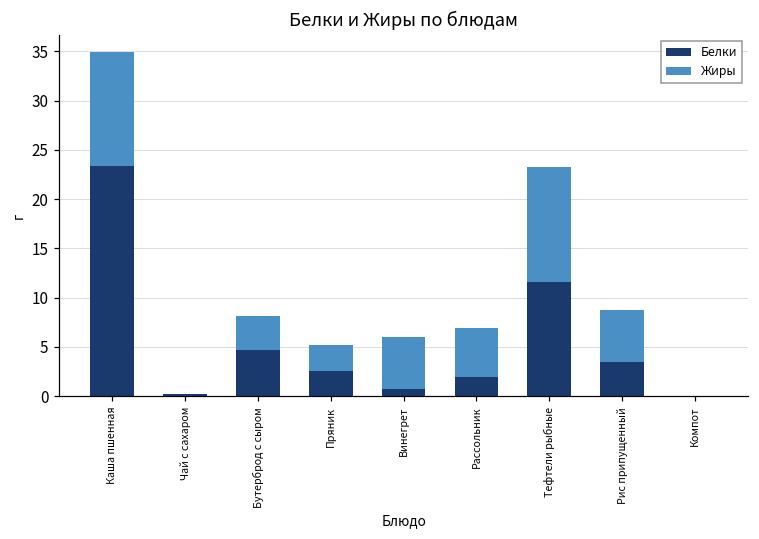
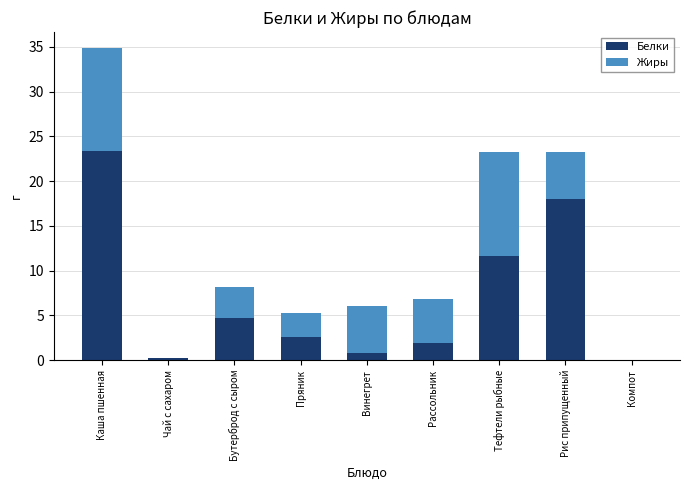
  {
    "Белки": {
      "Каша пшенная": 23,
      "Бутерброд с сыром": 5,
      "Пряник": 3,
      "Винегрет": 1,
      "Рассольник": 2,
      "Тефтели рыбные": 12,
-     "Рис припущенный": 4
+     "Рис припущенный": 18
    },
    "Жиры": {
      "Каша пшенная": 12,
      "Чай с сахаром": 0,
      "Бутерброд с сыром": 3,
      "Пряник": 3,
      "Винегрет": 5,
      "Рассольник": 5,
      "Тефтели рыбные": 12,
      "Рис припущенный": 5,
      "Компот": 0
    }
  }
